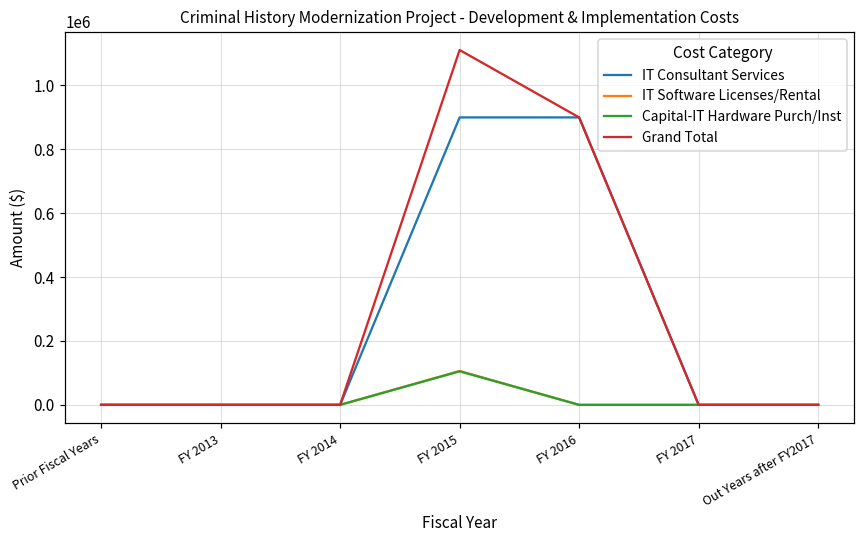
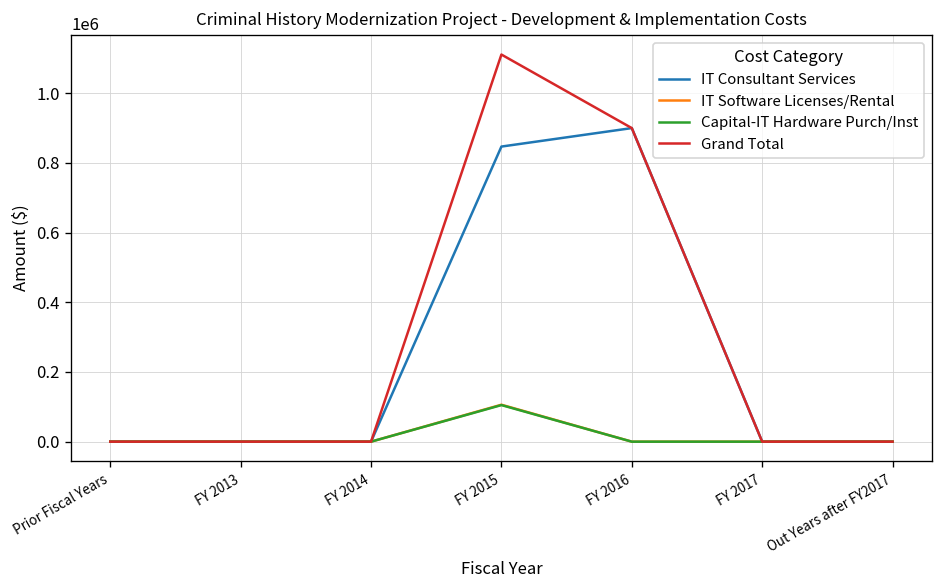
  {
    "IT Consultant Services": {
-     "FY 2015": 900000
+     "FY 2015": 850000
    },
    "Grand Total": {
      "FY 2015": 1110000
    }
  }
